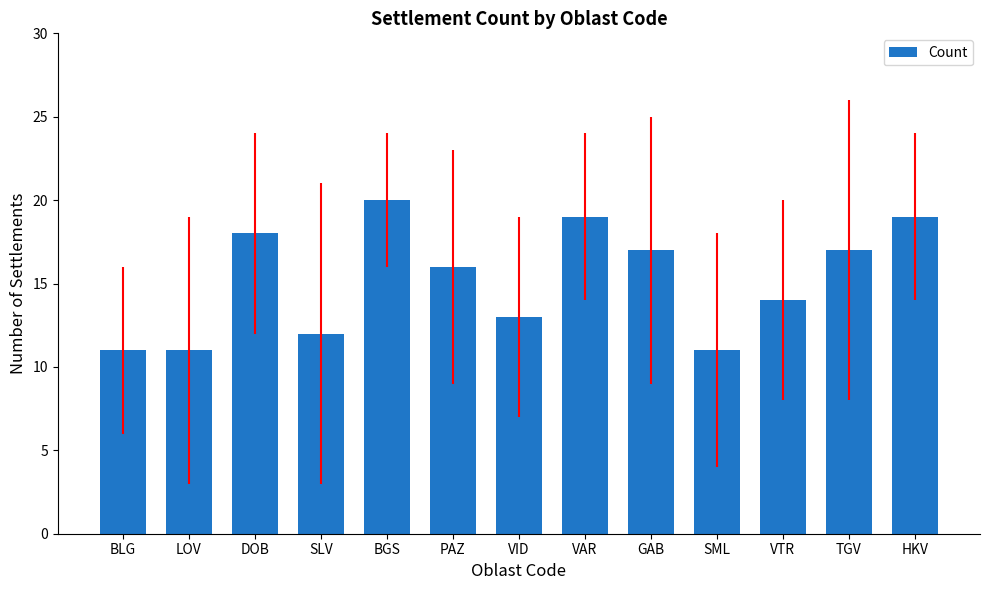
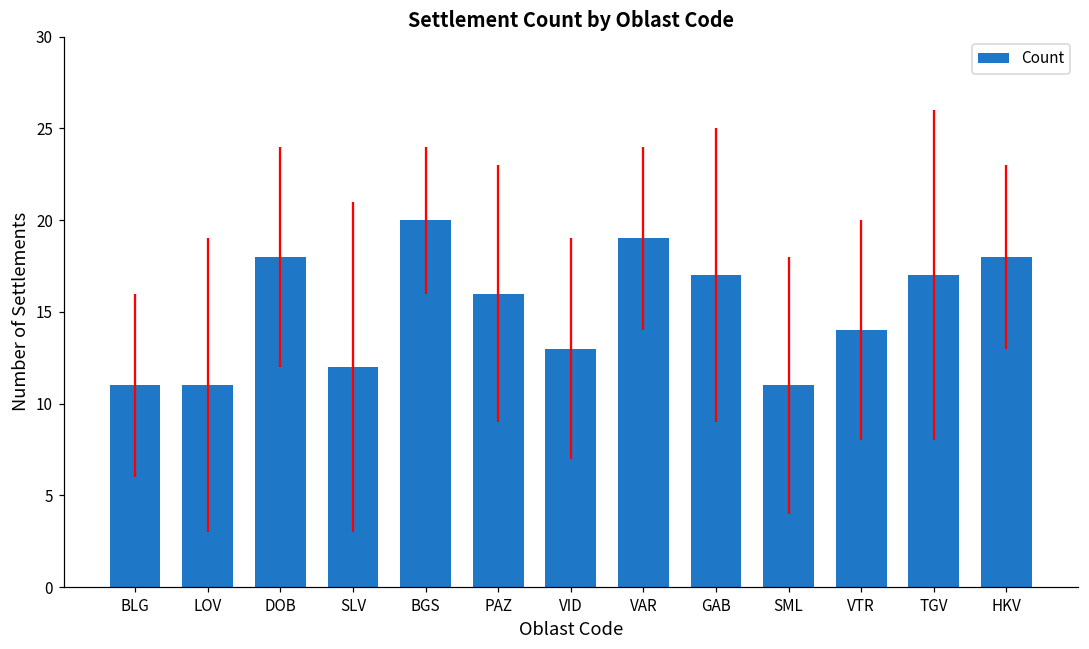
  {
    "BLG": 11,
    "LOV": 11,
    "DOB": 18,
    "SLV": 12,
    "BGS": 20,
    "PAZ": 16,
    "VID": 13,
    "VAR": 19,
    "GAB": 17,
    "SML": 11,
    "VTR": 14,
    "TGV": 17,
-   "HKV": 19
+   "HKV": 18
  }
